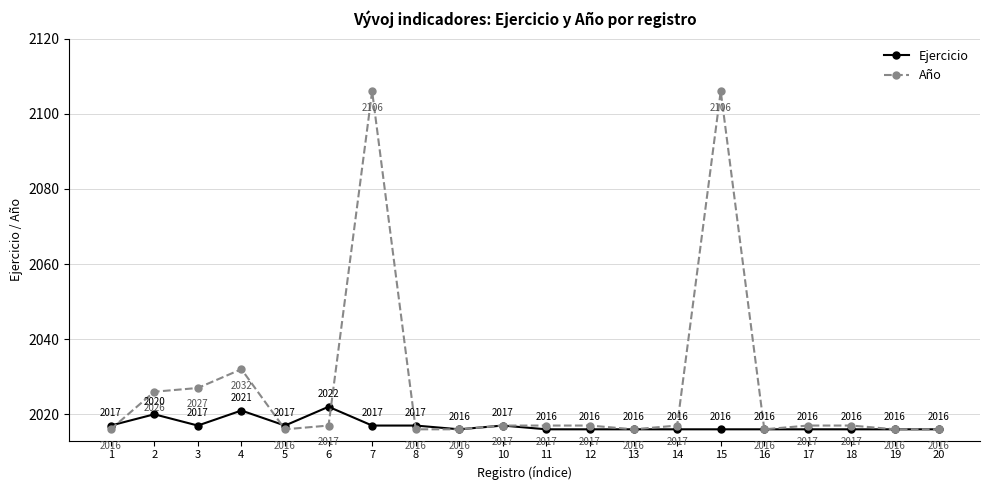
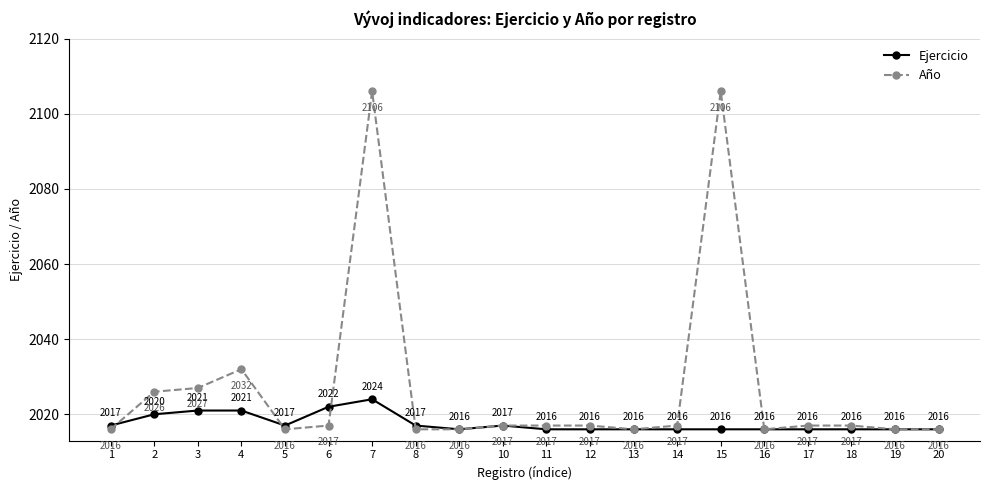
  {
    "Ejercicio": {
      "1": 2017,
-     "3": 2017,
+     "3": 2021,
      "4": 2021,
      "5": 2017,
      "6": 2022,
-     "7": 2017,
+     "7": 2024,
      "8": 2017,
      "11": 2016,
      "12": 2016,
      "14": 2016,
      "15": 2016,
      "17": 2016,
      "18": 2016
    },
    "Año": {
      "1": 2016,
      "4": 2032,
      "5": 2016,
      "6": 2017,
      "7": 2106,
      "8": 2016,
      "11": 2017,
      "12": 2017,
      "14": 2017,
      "15": 2106,
      "17": 2017,
      "18": 2017
    }
  }
